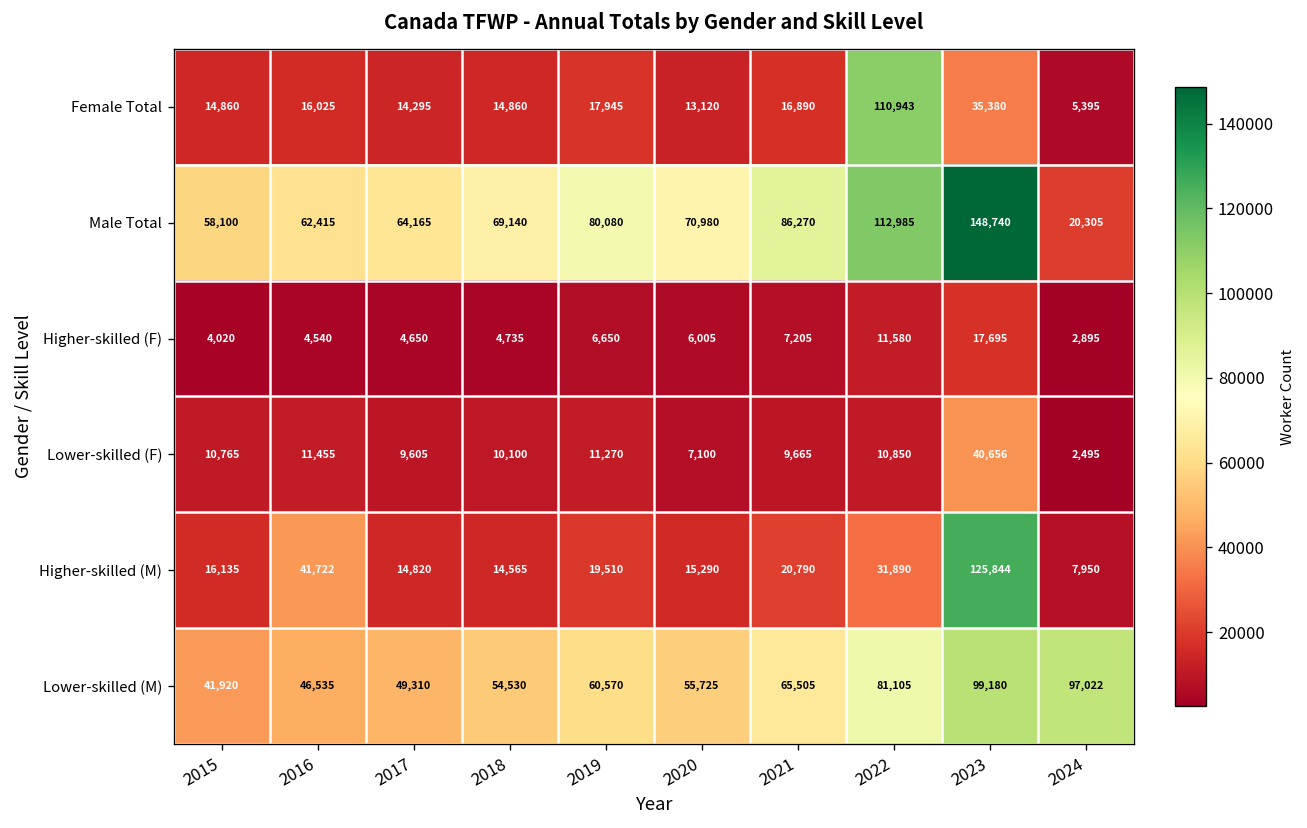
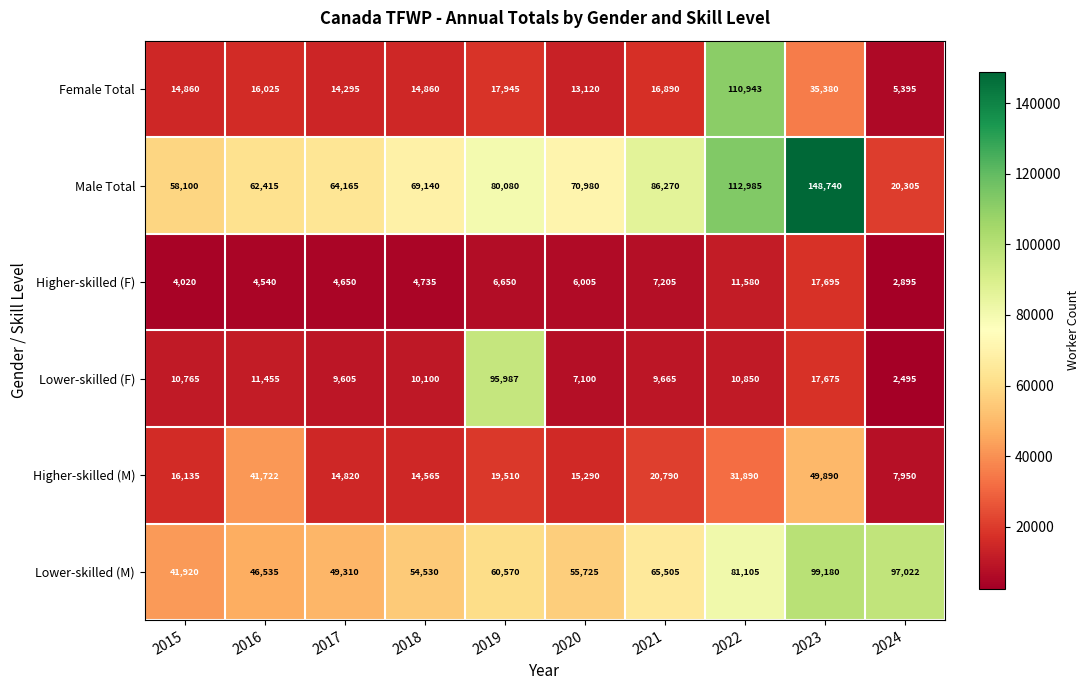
  {
    "Female Total": {
      "2015": "14,860",
      "2016": "16,025",
      "2017": "14,295",
      "2018": "14,860",
      "2019": "17,945",
      "2020": "13,120",
      "2021": "16,890",
      "2022": "110,943",
      "2023": "35,380",
      "2024": "5,395"
    },
    "Male Total": {
      "2015": "58,100",
      "2016": "62,415",
      "2017": "64,165",
      "2018": "69,140",
      "2019": "80,080",
      "2020": "70,980",
      "2021": "86,270",
      "2022": "112,985",
      "2023": "148,740",
      "2024": "20,305"
    },
    "Higher-skilled (F)": {
      "2015": "4,020",
      "2016": "4,540",
      "2017": "4,650",
      "2018": "4,735",
      "2019": "6,650",
      "2020": "6,005",
      "2021": "7,205",
      "2022": "11,580",
      "2023": "17,695",
      "2024": "2,895"
    },
    "Lower-skilled (F)": {
      "2015": "10,765",
      "2016": "11,455",
      "2017": "9,605",
      "2018": "10,100",
-     "2019": "11,270",
+     "2019": "95,987",
      "2020": "7,100",
      "2021": "9,665",
      "2022": "10,850",
-     "2023": "40,656",
+     "2023": "17,675",
      "2024": "2,495"
    },
    "Higher-skilled (M)": {
      "2015": "16,135",
      "2016": "41,722",
      "2017": "14,820",
      "2018": "14,565",
      "2019": "19,510",
      "2020": "15,290",
      "2021": "20,790",
      "2022": "31,890",
-     "2023": "125,844",
+     "2023": "49,890",
      "2024": "7,950"
    },
    "Lower-skilled (M)": {
      "2015": "41,920",
      "2016": "46,535",
      "2017": "49,310",
      "2018": "54,530",
      "2019": "60,570",
      "2020": "55,725",
      "2021": "65,505",
      "2022": "81,105",
      "2023": "99,180",
      "2024": "97,022"
    }
  }
